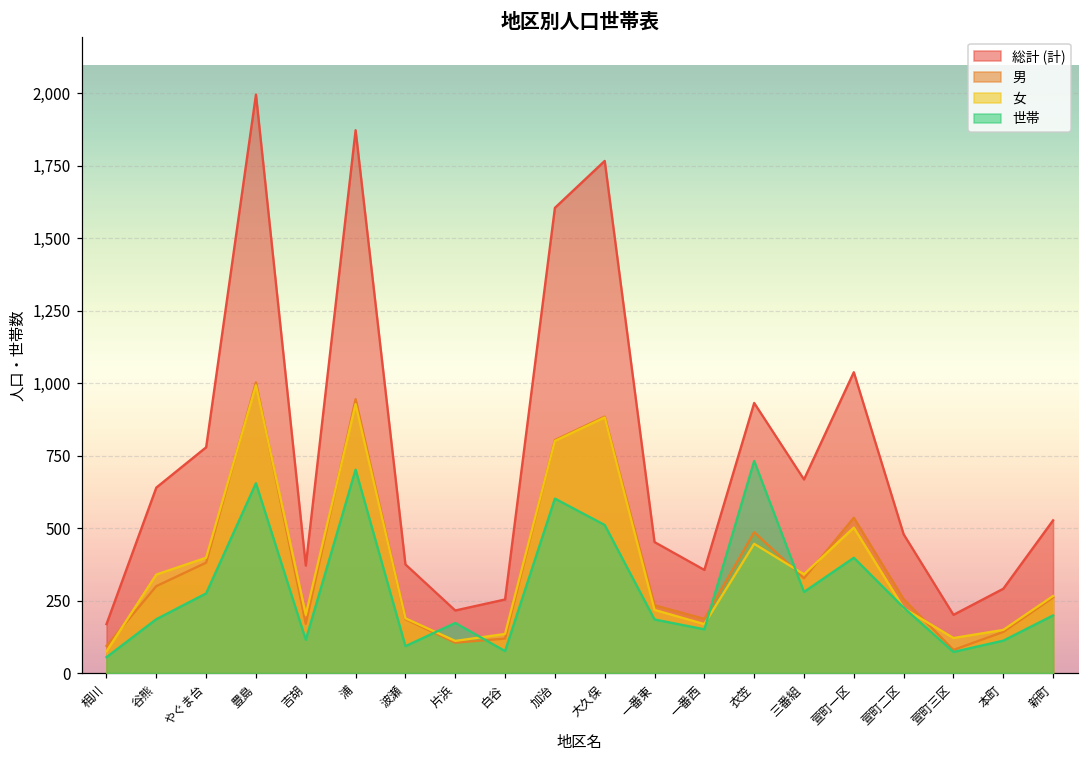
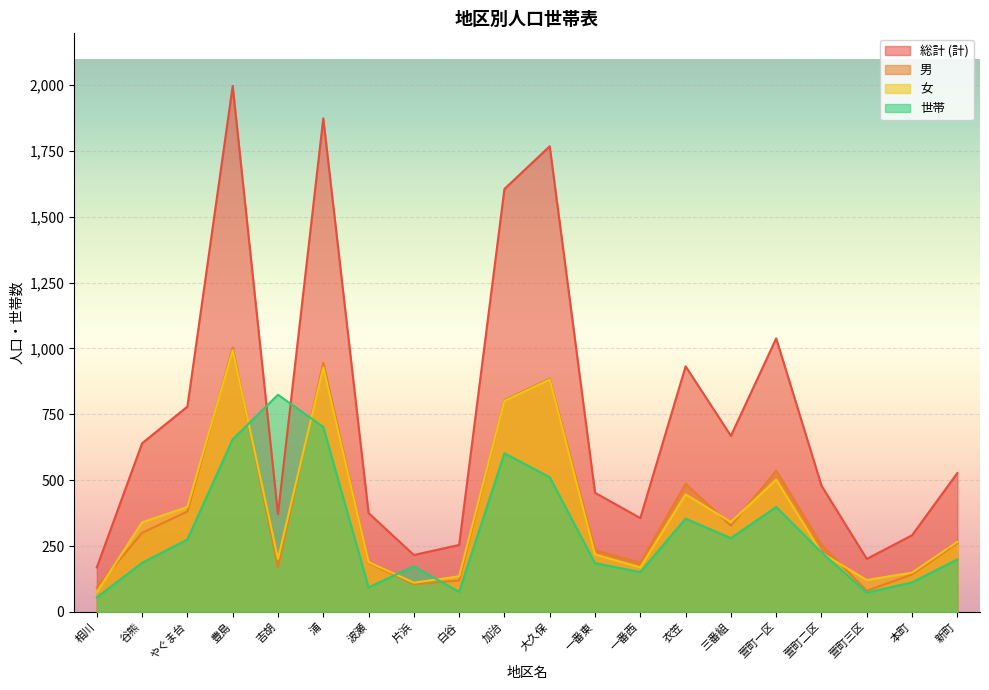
  {
    "女": {
      "相川": 80,
      "谷熊": 340,
      "やぐま台": 400,
      "豊島": 990,
      "吉胡": 200,
      "浦": 930,
      "白谷": 140,
      "一番東": 220,
      "一番西": 170,
      "衣笠": 450,
      "三番組": 340,
      "萱町一区": 500,
      "萱町三区": 120
    },
    "世帯": {
      "相川": 60,
      "谷熊": 190,
      "やぐま台": 280,
      "豊島": 660,
-     "吉胡": 120,
+     "吉胡": 820,
      "浦": 700,
      "波瀬": 90,
      "片浜": 170,
      "白谷": 80,
      "加治": 600,
      "大久保": 510,
      "一番東": 190,
      "一番西": 150,
-     "衣笠": 730,
+     "衣笠": 350,
      "三番組": 280,
      "萱町一区": 400,
      "本町": 110,
      "新町": 200
    }
  }
